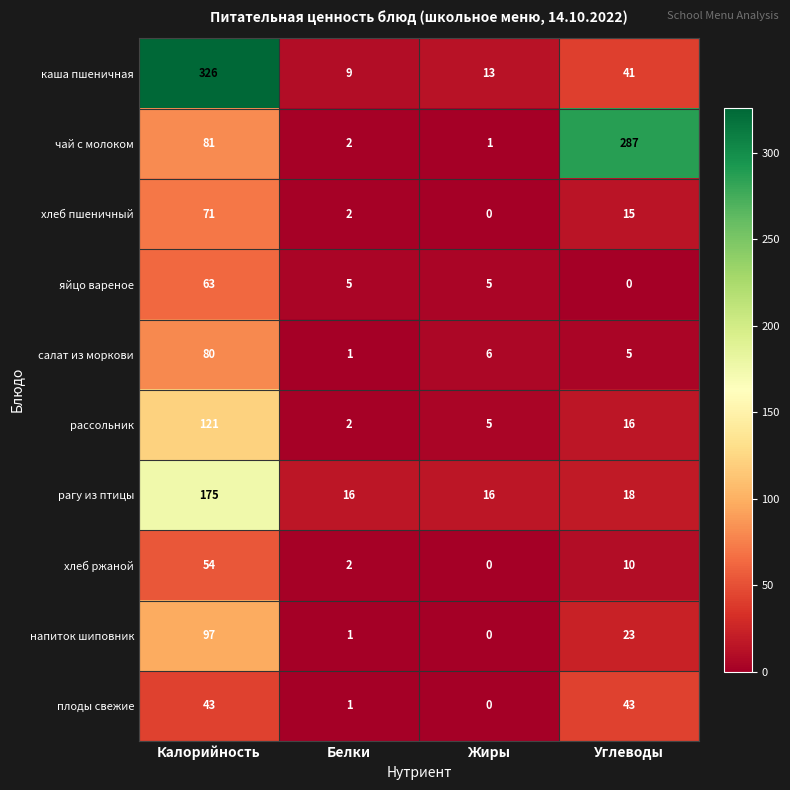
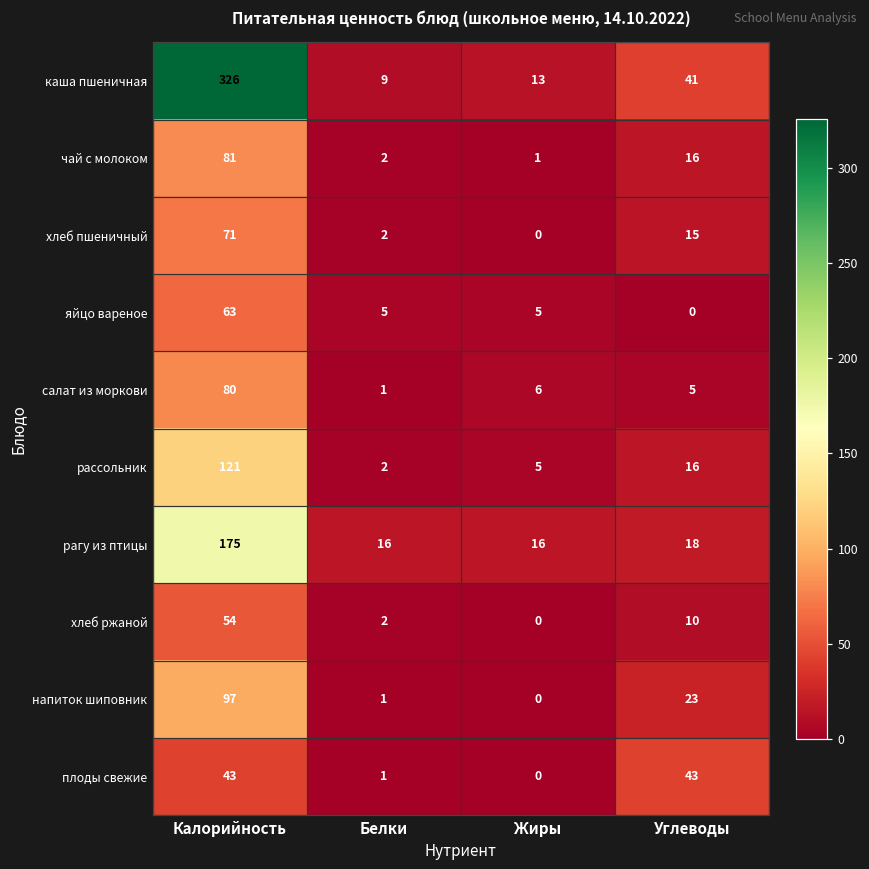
  {
    "каша пшеничная": {
      "Калорийность": 326,
      "Белки": 9,
      "Жиры": 13,
      "Углеводы": 41
    },
    "чай с молоком": {
      "Калорийность": 81,
      "Белки": 2,
      "Жиры": 1,
-     "Углеводы": 287
+     "Углеводы": 16
    },
    "хлеб пшеничный": {
      "Калорийность": 71,
      "Белки": 2,
      "Жиры": 0,
      "Углеводы": 15
    },
    "яйцо вареное": {
      "Калорийность": 63,
      "Белки": 5,
      "Жиры": 5,
      "Углеводы": 0
    },
    "салат из моркови": {
      "Калорийность": 80,
      "Белки": 1,
      "Жиры": 6,
      "Углеводы": 5
    },
    "рассольник": {
      "Калорийность": 121,
      "Белки": 2,
      "Жиры": 5,
      "Углеводы": 16
    },
    "рагу из птицы": {
      "Калорийность": 175,
      "Белки": 16,
      "Жиры": 16,
      "Углеводы": 18
    },
    "хлеб ржаной": {
      "Калорийность": 54,
      "Белки": 2,
      "Жиры": 0,
      "Углеводы": 10
    },
    "напиток шиповник": {
      "Калорийность": 97,
      "Белки": 1,
      "Жиры": 0,
      "Углеводы": 23
    },
    "плоды свежие": {
      "Калорийность": 43,
      "Белки": 1,
      "Жиры": 0,
      "Углеводы": 43
    }
  }
